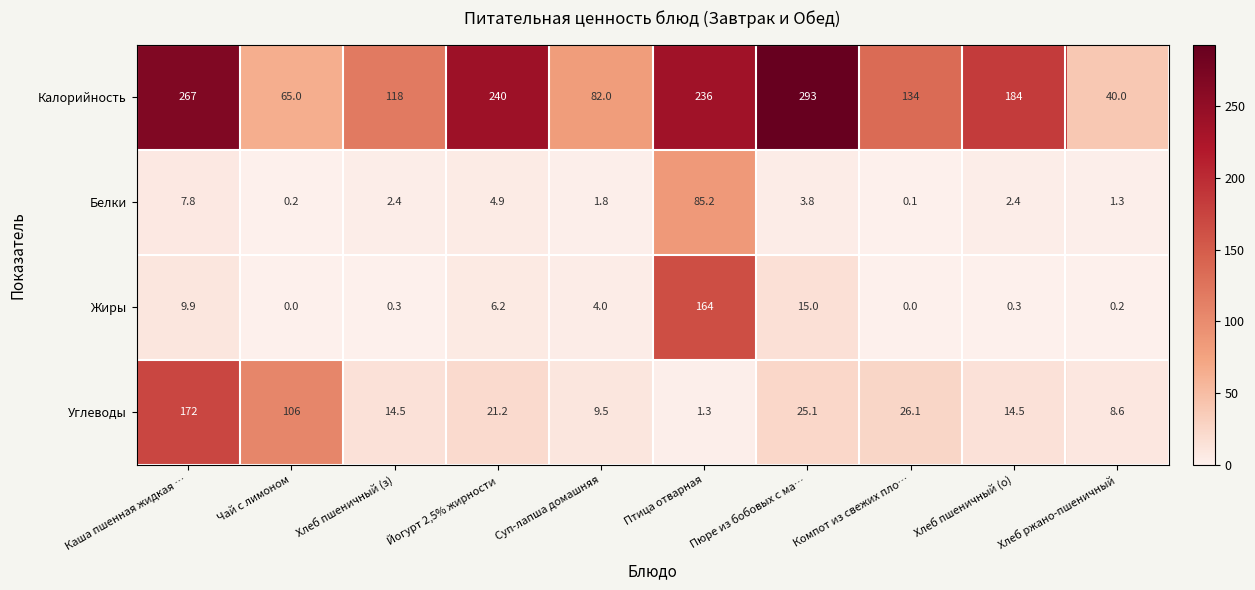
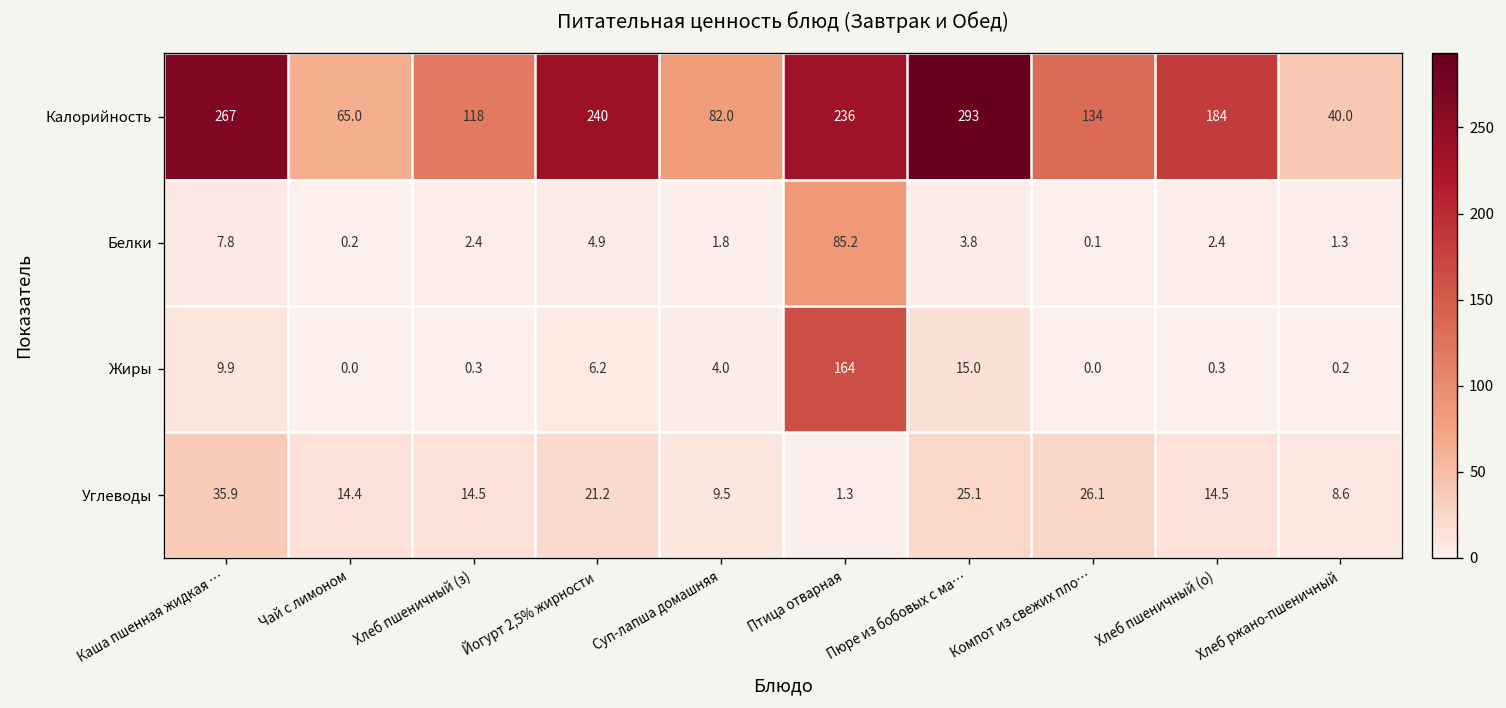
  {
    "Калорийность": {
      "Каша пшенная жидкая …": 267,
      "Чай с лимоном": 65.0,
      "Хлеб пшеничный (з)": 118,
      "Йогурт 2,5% жирности": 240,
      "Суп-лапша домашняя": 82.0,
      "Птица отварная": 236,
      "Пюре из бобовых с ма…": 293,
      "Компот из свежих пло…": 134,
      "Хлеб пшеничный (о)": 184,
      "Хлеб ржано-пшеничный": 40.0
    },
    "Белки": {
      "Каша пшенная жидкая …": 7.8,
      "Чай с лимоном": 0.2,
      "Хлеб пшеничный (з)": 2.4,
      "Йогурт 2,5% жирности": 4.9,
      "Суп-лапша домашняя": 1.8,
      "Птица отварная": 85.2,
      "Пюре из бобовых с ма…": 3.8,
      "Компот из свежих пло…": 0.1,
      "Хлеб пшеничный (о)": 2.4,
      "Хлеб ржано-пшеничный": 1.3
    },
    "Жиры": {
      "Каша пшенная жидкая …": 9.9,
      "Чай с лимоном": 0.0,
      "Хлеб пшеничный (з)": 0.3,
      "Йогурт 2,5% жирности": 6.2,
      "Суп-лапша домашняя": 4.0,
      "Птица отварная": 164,
      "Пюре из бобовых с ма…": 15.0,
      "Компот из свежих пло…": 0.0,
      "Хлеб пшеничный (о)": 0.3,
      "Хлеб ржано-пшеничный": 0.2
    },
    "Углеводы": {
-     "Каша пшенная жидкая …": 172,
-     "Чай с лимоном": 106,
+     "Каша пшенная жидкая …": 35.9,
+     "Чай с лимоном": 14.4,
      "Хлеб пшеничный (з)": 14.5,
      "Йогурт 2,5% жирности": 21.2,
      "Суп-лапша домашняя": 9.5,
      "Птица отварная": 1.3,
      "Пюре из бобовых с ма…": 25.1,
      "Компот из свежих пло…": 26.1,
      "Хлеб пшеничный (о)": 14.5,
      "Хлеб ржано-пшеничный": 8.6
    }
  }
